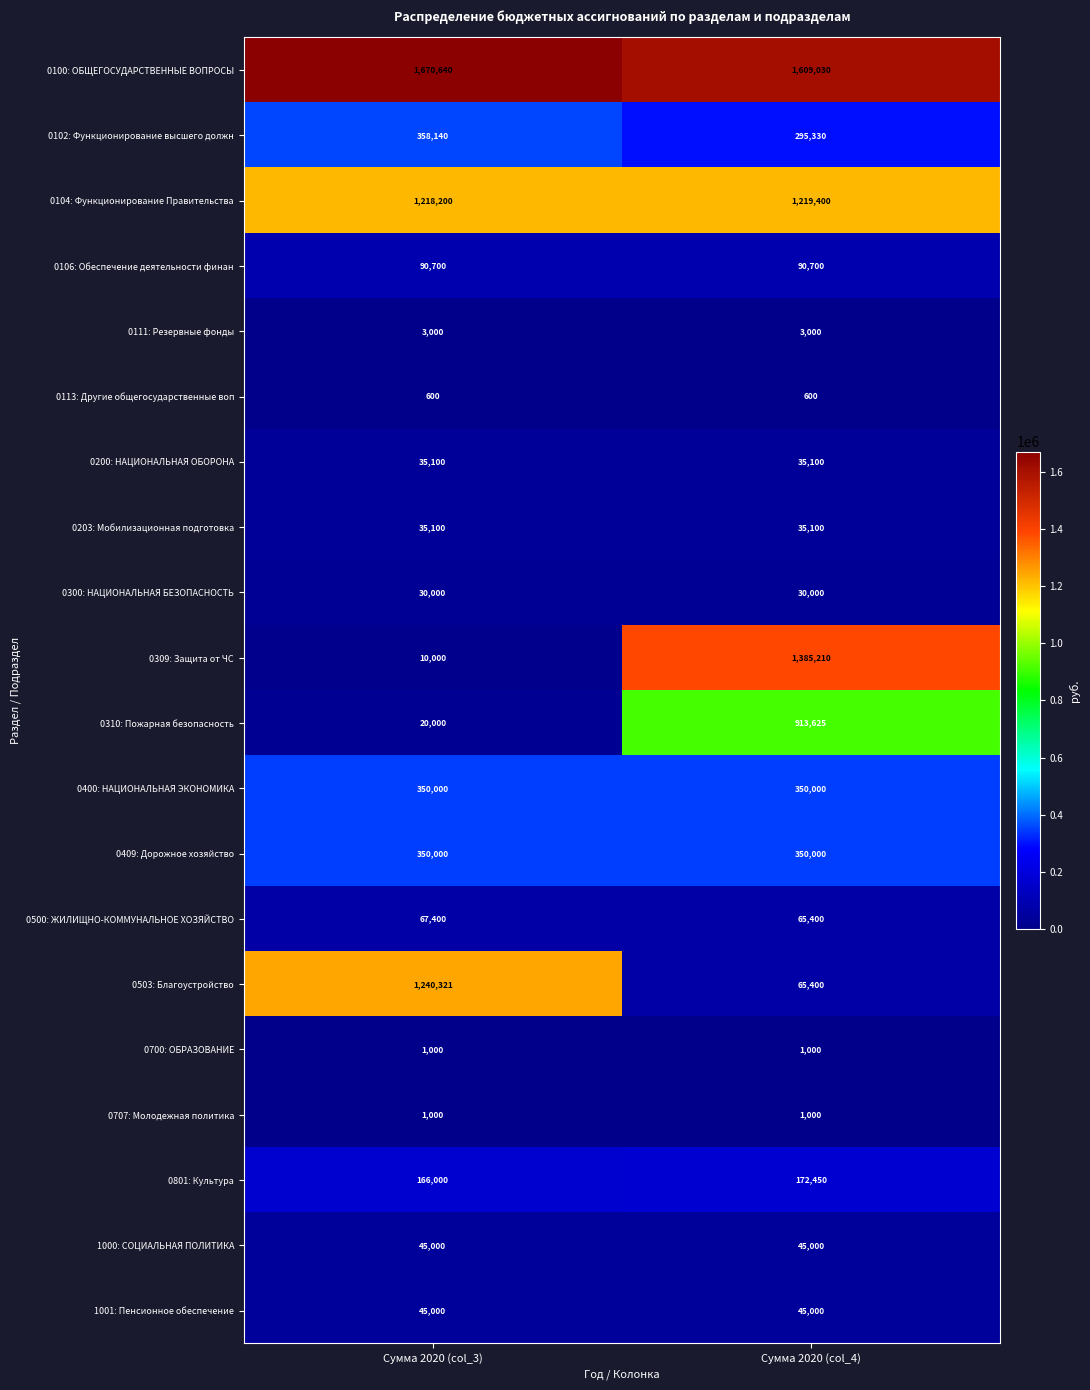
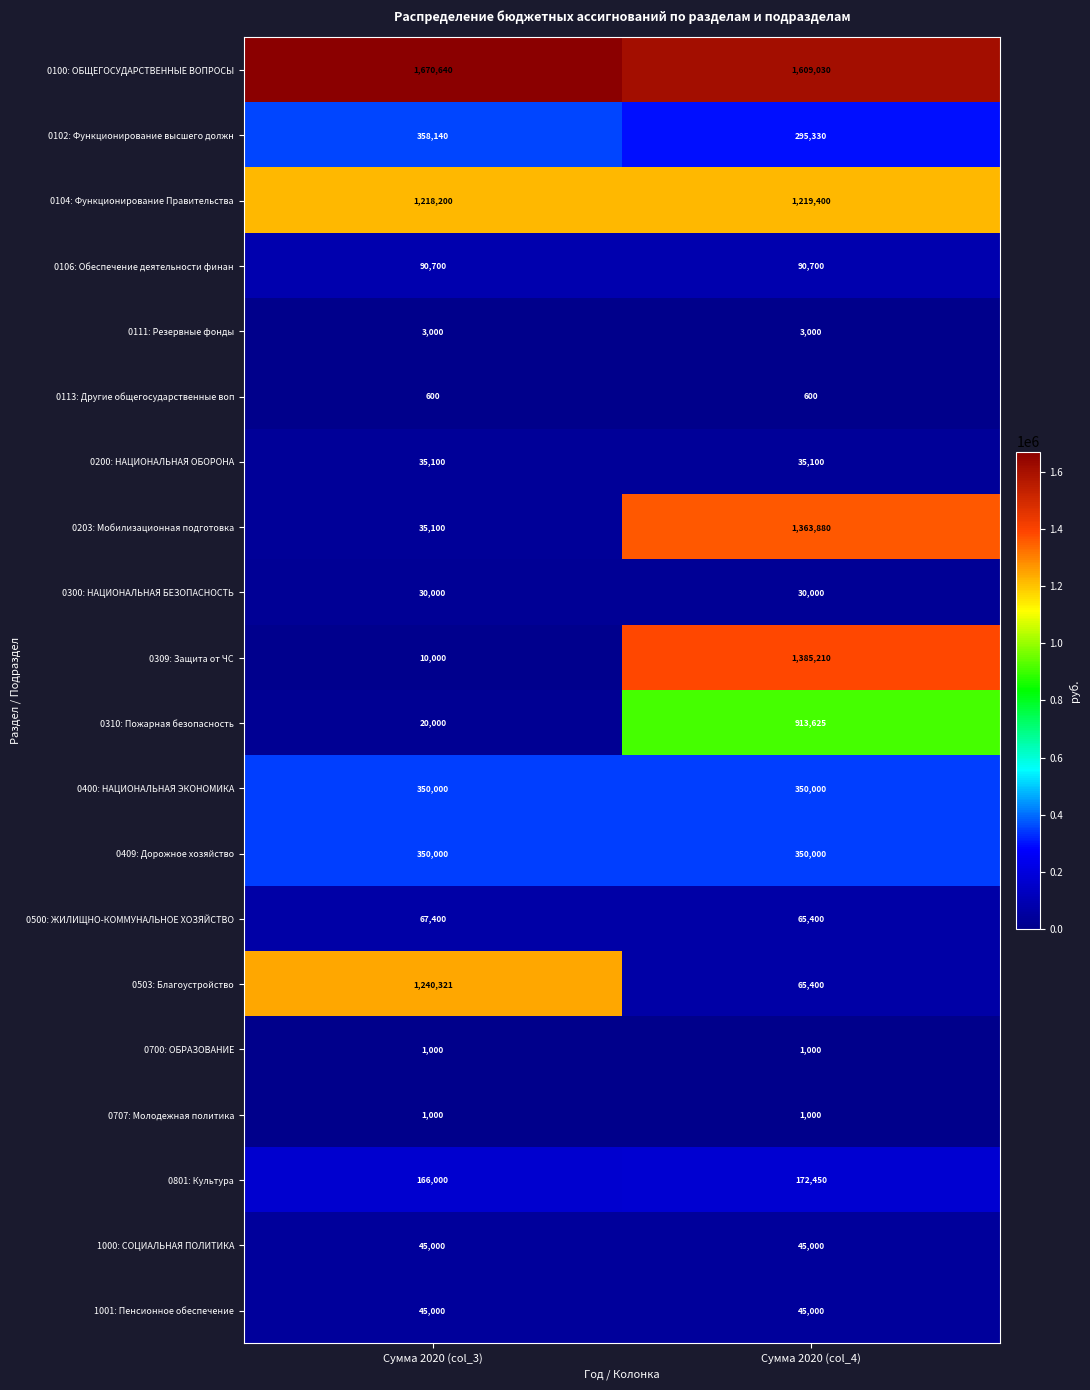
  {
    "0100: ОБЩЕГОСУДАРСТВЕННЫЕ ВОПРОСЫ": {
      "Сумма 2020 (col_3)": "1,670,640",
      "Сумма 2020 (col_4)": "1,609,030"
    },
    "0102: Функционирование высшего должн": {
      "Сумма 2020 (col_3)": "358,140",
      "Сумма 2020 (col_4)": "295,330"
    },
    "0104: Функционирование Правительства": {
      "Сумма 2020 (col_3)": "1,218,200",
      "Сумма 2020 (col_4)": "1,219,400"
    },
    "0106: Обеспечение деятельности финан": {
      "Сумма 2020 (col_3)": "90,700",
      "Сумма 2020 (col_4)": "90,700"
    },
    "0111: Резервные фонды": {
      "Сумма 2020 (col_3)": "3,000",
      "Сумма 2020 (col_4)": "3,000"
    },
    "0113: Другие общегосударственные воп": {
      "Сумма 2020 (col_3)": "600",
      "Сумма 2020 (col_4)": "600"
    },
    "0200: НАЦИОНАЛЬНАЯ ОБОРОНА": {
      "Сумма 2020 (col_3)": "35,100",
      "Сумма 2020 (col_4)": "35,100"
    },
    "0203: Мобилизационная подготовка": {
      "Сумма 2020 (col_3)": "35,100",
-     "Сумма 2020 (col_4)": "35,100"
+     "Сумма 2020 (col_4)": "1,363,880"
    },
    "0300: НАЦИОНАЛЬНАЯ БЕЗОПАСНОСТЬ": {
      "Сумма 2020 (col_3)": "30,000",
      "Сумма 2020 (col_4)": "30,000"
    },
    "0309: Защита от ЧС": {
      "Сумма 2020 (col_3)": "10,000",
      "Сумма 2020 (col_4)": "1,385,210"
    },
    "0310: Пожарная безопасность": {
      "Сумма 2020 (col_3)": "20,000",
      "Сумма 2020 (col_4)": "913,625"
    },
    "0400: НАЦИОНАЛЬНАЯ ЭКОНОМИКА": {
      "Сумма 2020 (col_3)": "350,000",
      "Сумма 2020 (col_4)": "350,000"
    },
    "0409: Дорожное хозяйство": {
      "Сумма 2020 (col_3)": "350,000",
      "Сумма 2020 (col_4)": "350,000"
    },
    "0500: ЖИЛИЩНО-КОММУНАЛЬНОЕ ХОЗЯЙСТВО": {
      "Сумма 2020 (col_3)": "67,400",
      "Сумма 2020 (col_4)": "65,400"
    },
    "0503: Благоустройство": {
      "Сумма 2020 (col_3)": "1,240,321",
      "Сумма 2020 (col_4)": "65,400"
    },
    "0700: ОБРАЗОВАНИЕ": {
      "Сумма 2020 (col_3)": "1,000",
      "Сумма 2020 (col_4)": "1,000"
    },
    "0707: Молодежная политика": {
      "Сумма 2020 (col_3)": "1,000",
      "Сумма 2020 (col_4)": "1,000"
    },
    "0801: Культура": {
      "Сумма 2020 (col_3)": "166,000",
      "Сумма 2020 (col_4)": "172,450"
    },
    "1000: СОЦИАЛЬНАЯ ПОЛИТИКА": {
      "Сумма 2020 (col_3)": "45,000",
      "Сумма 2020 (col_4)": "45,000"
    },
    "1001: Пенсионное обеспечение": {
      "Сумма 2020 (col_3)": "45,000",
      "Сумма 2020 (col_4)": "45,000"
    }
  }
